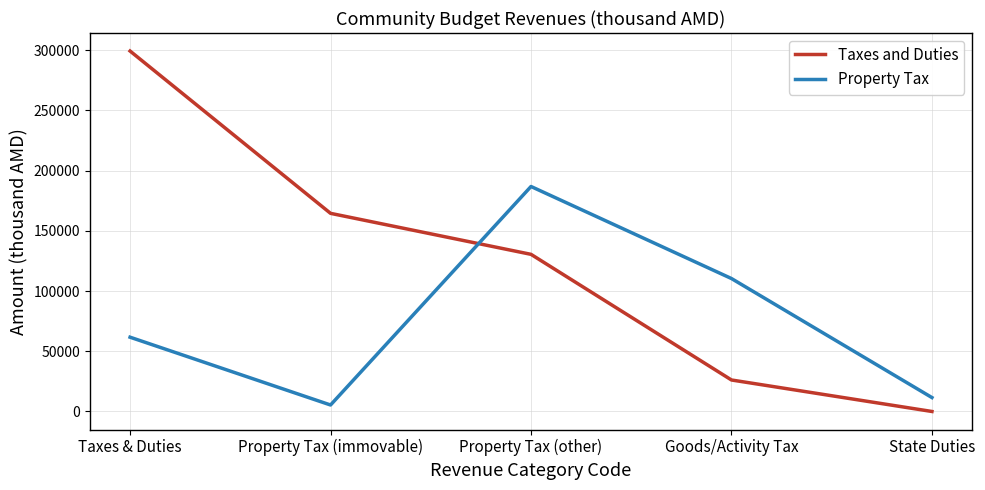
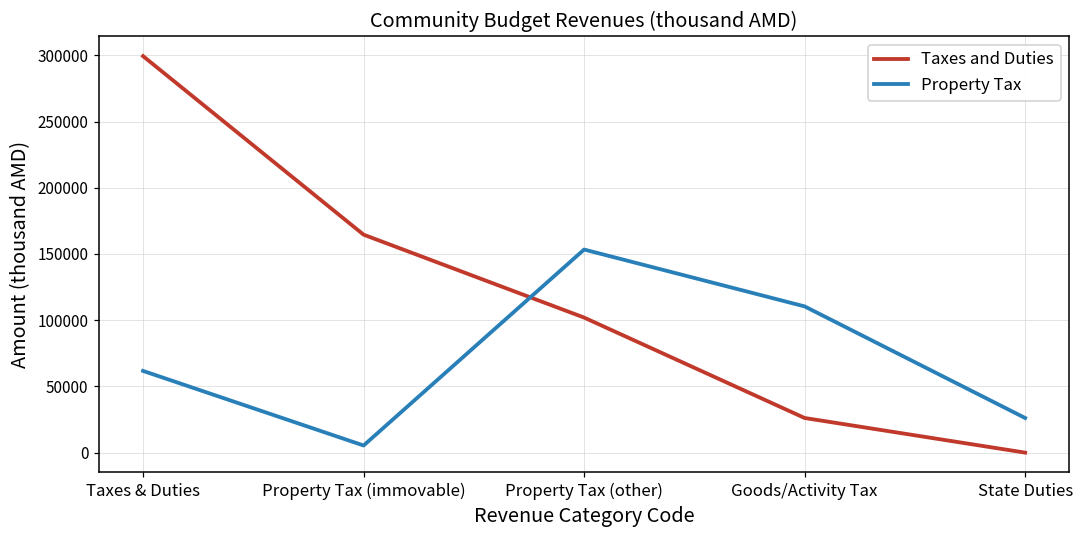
  {
    "Taxes and Duties": {
      "Taxes & Duties": 299000,
      "Property Tax (immovable)": 165000,
-     "Property Tax (other)": 131000,
+     "Property Tax (other)": 102000,
      "Goods/Activity Tax": 26000,
      "State Duties": 0
    },
    "Property Tax": {
      "Taxes & Duties": 62000,
      "Property Tax (immovable)": 5000,
-     "Property Tax (other)": 187000,
+     "Property Tax (other)": 153000,
      "Goods/Activity Tax": 110000,
-     "State Duties": 12000
+     "State Duties": 26000
    }
  }
